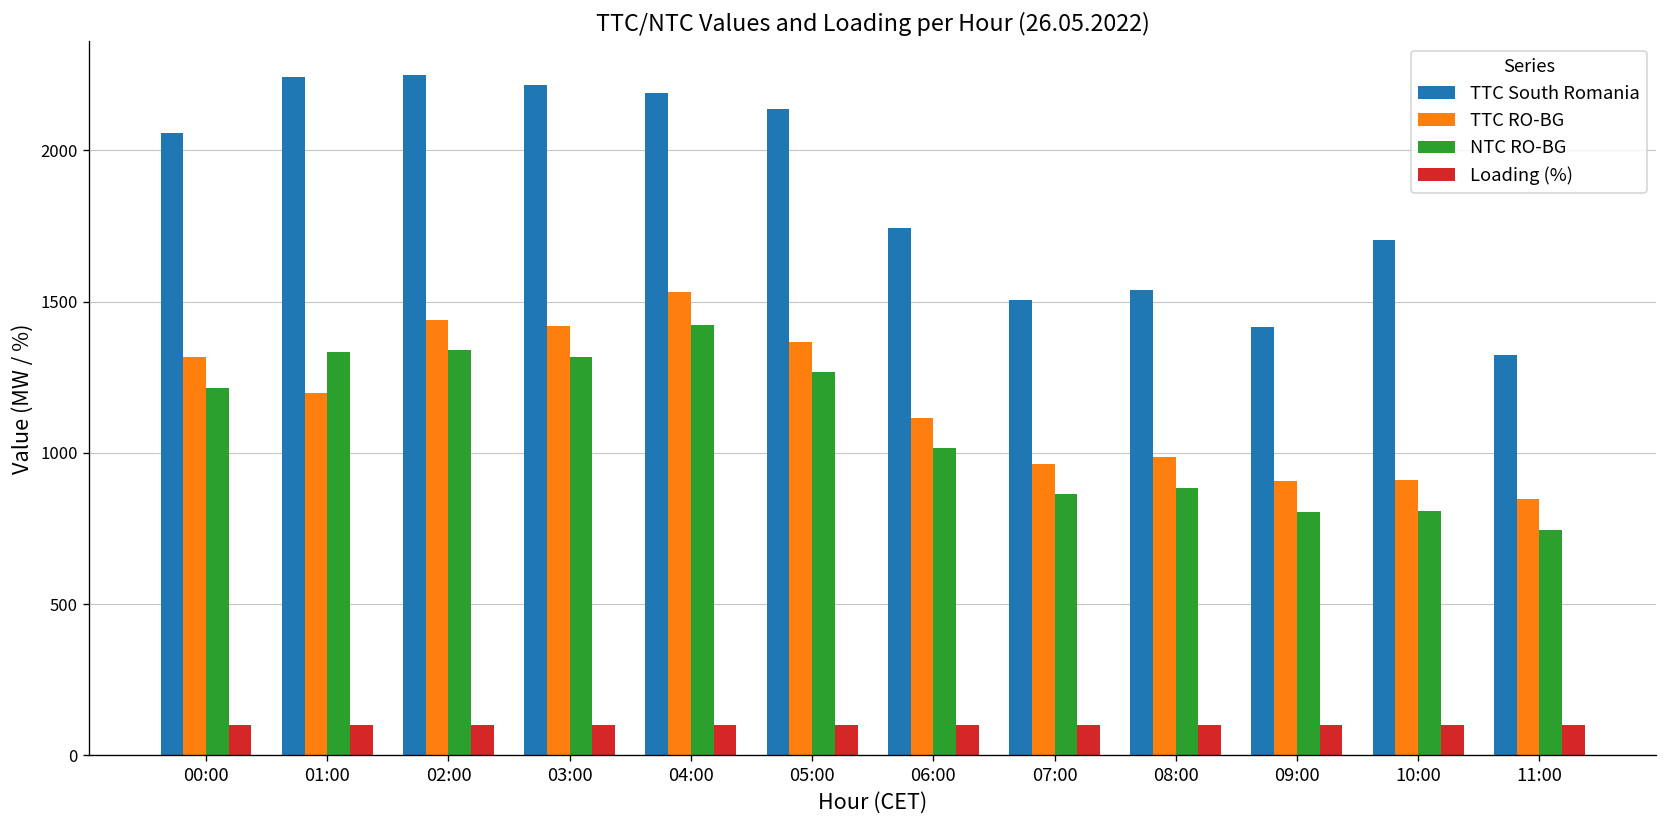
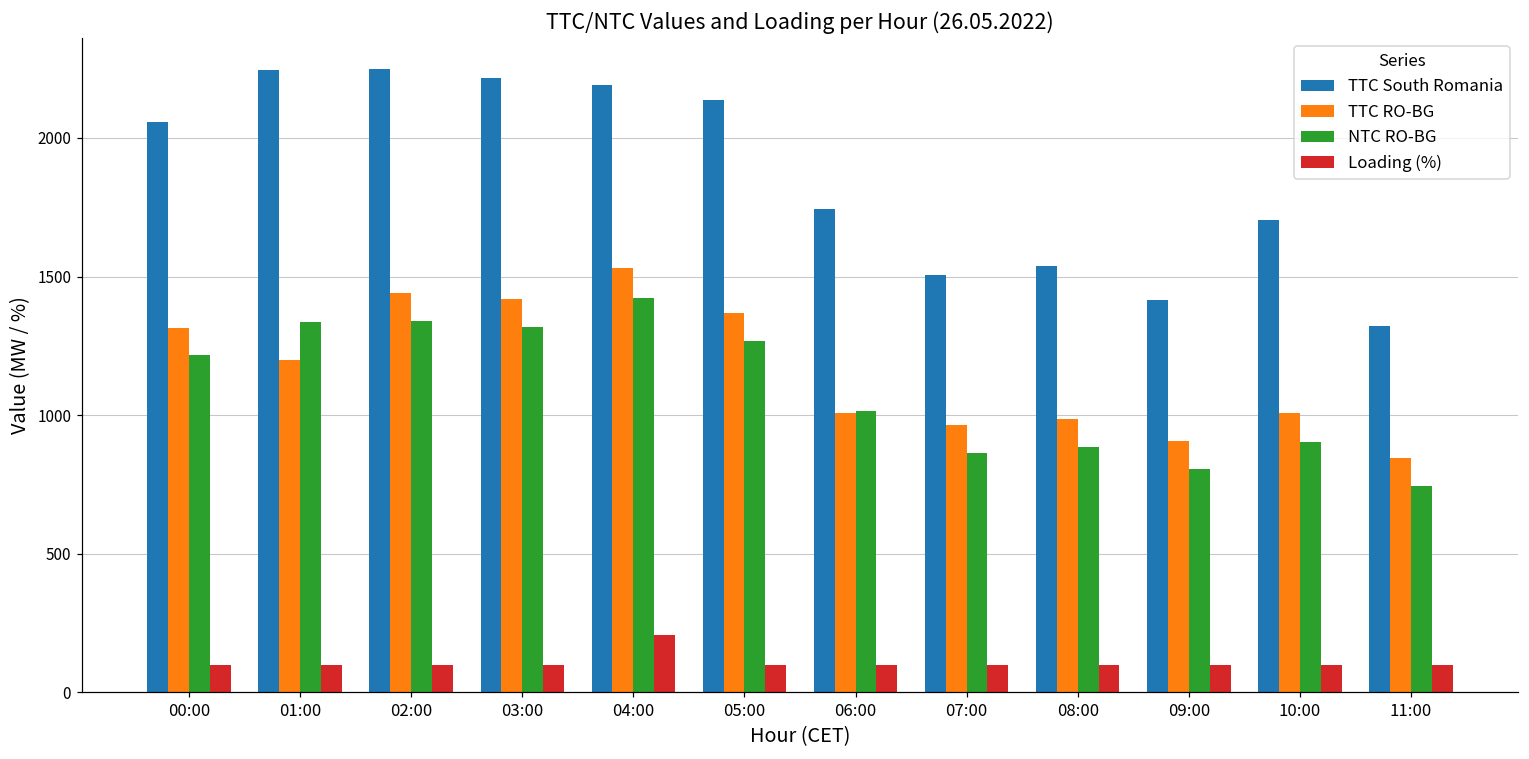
  {
    "TTC South Romania": {
      "00:00": 2060,
      "01:00": 2240,
      "02:00": 2250,
      "03:00": 2220,
      "04:00": 2190,
      "05:00": 2140,
      "06:00": 1740,
      "07:00": 1510,
      "08:00": 1540,
      "09:00": 1420,
      "10:00": 1710,
      "11:00": 1320
    },
    "TTC RO-BG": {
      "00:00": 1320,
      "01:00": 1200,
      "02:00": 1440,
      "03:00": 1420,
      "04:00": 1530,
      "05:00": 1370,
-     "06:00": 1120,
+     "06:00": 1010,
      "07:00": 960,
      "08:00": 990,
      "09:00": 910,
-     "10:00": 910,
+     "10:00": 1010,
      "11:00": 850
    },
    "NTC RO-BG": {
      "00:00": 1220,
      "01:00": 1340,
      "02:00": 1340,
      "03:00": 1320,
      "04:00": 1420,
      "05:00": 1270,
      "06:00": 1020,
      "07:00": 860,
      "08:00": 890,
      "09:00": 810,
-     "10:00": 810,
+     "10:00": 900,
      "11:00": 750
    },
    "Loading (%)": {
      "00:00": 100,
      "01:00": 100,
      "02:00": 100,
      "03:00": 100,
-     "04:00": 100,
+     "04:00": 210,
      "05:00": 100,
      "06:00": 100,
      "07:00": 100,
      "08:00": 100,
      "09:00": 100,
      "10:00": 100,
      "11:00": 100
    }
  }
